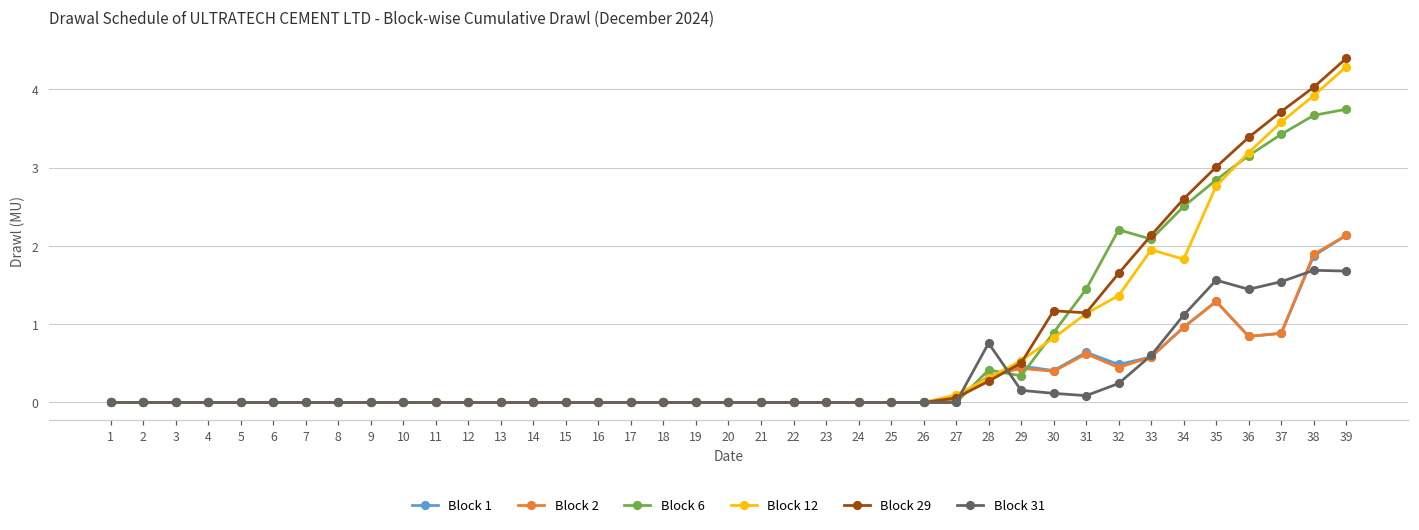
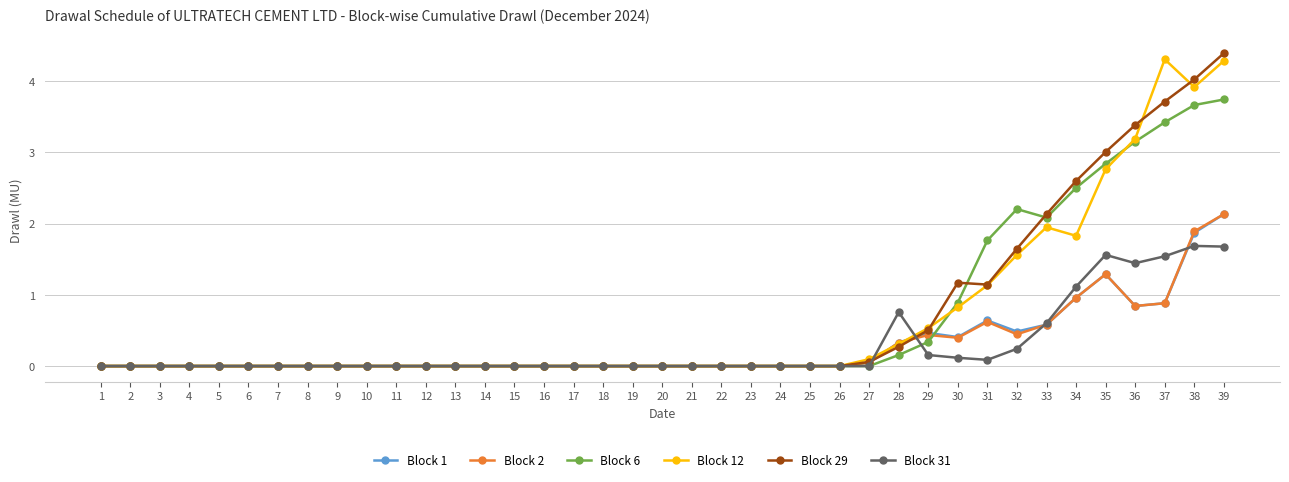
  {
    "Block 1": {
      "32": 0.5
    },
    "Block 2": {
      "32": 0.4
    },
    "Block 6": {
-     "28": 0.4,
+     "28": 0.2,
      "29": 0.3,
      "30": 0.9,
-     "31": 1.4,
+     "31": 1.8,
      "32": 2.2,
      "33": 2.1,
      "34": 2.5,
      "35": 2.8,
      "36": 3.2,
      "37": 3.4,
      "38": 3.7,
      "39": 3.7
    },
    "Block 12": {
      "27": 0.1,
      "30": 0.8,
-     "32": 1.4,
+     "32": 1.6,
      "33": 1.9,
      "34": 1.8,
      "35": 2.8,
      "36": 3.2,
-     "37": 3.6,
+     "37": 4.3,
      "38": 3.9,
      "39": 4.3
    },
    "Block 29": {
      "28": 0.3,
      "30": 1.2,
      "32": 1.6,
      "33": 2.1,
      "34": 2.6,
      "35": 3.0,
      "36": 3.4,
      "37": 3.7,
      "38": 4.0,
      "39": 4.4
    },
    "Block 31": {
      "28": 0.8,
      "29": 0.2,
      "30": 0.1,
      "31": 0.1,
      "32": 0.2,
      "34": 1.1,
      "35": 1.6,
      "36": 1.4,
      "37": 1.5,
      "38": 1.7,
      "39": 1.7
    }
  }
